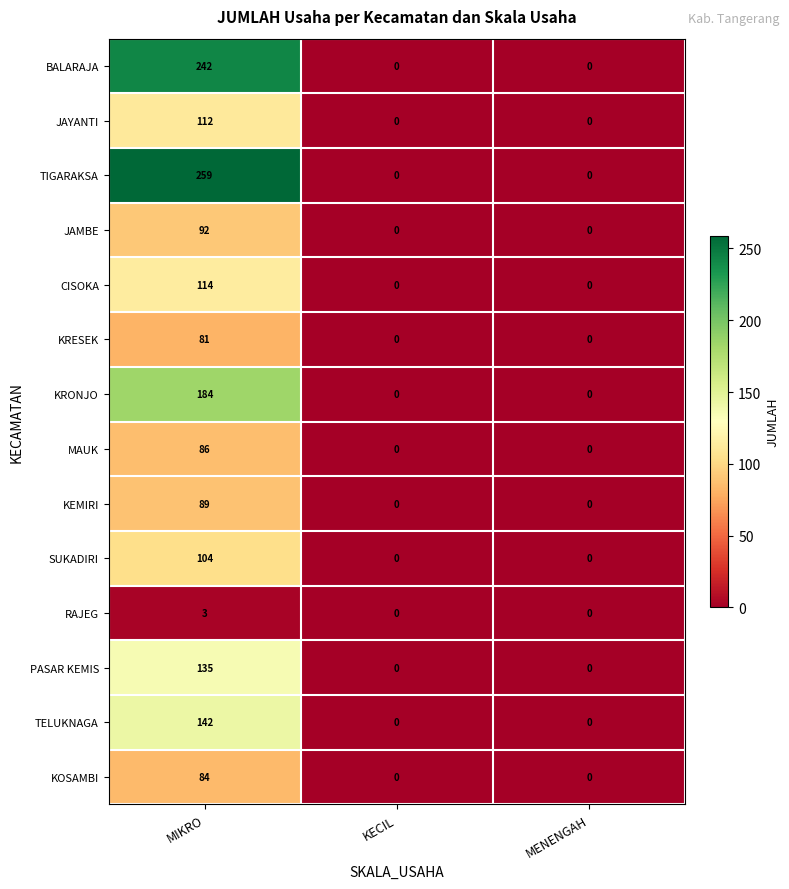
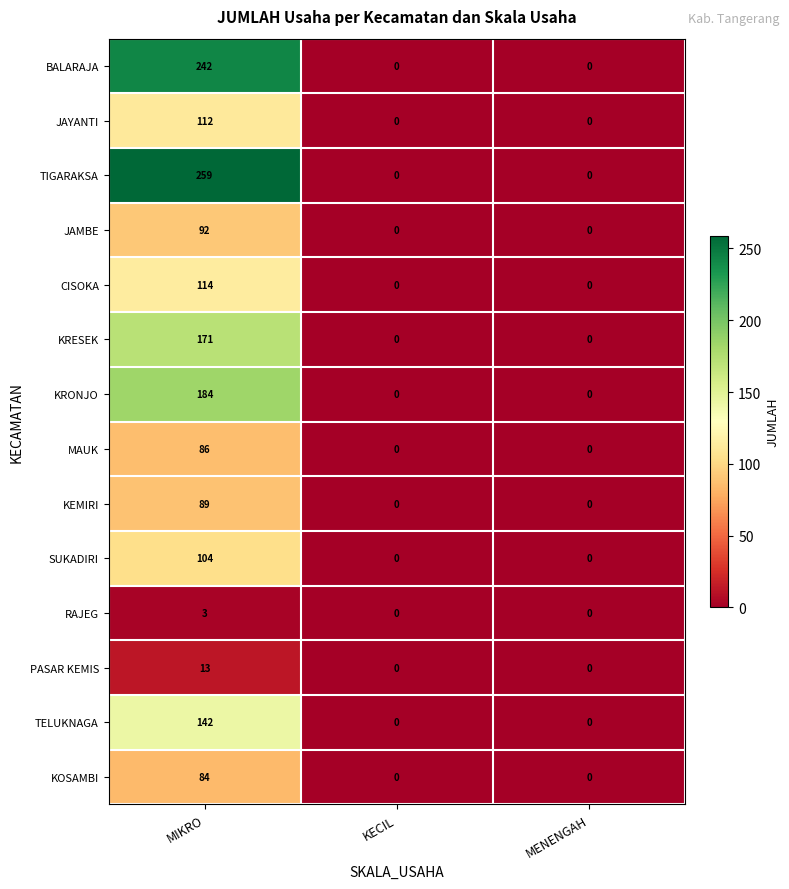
  {
    "BALARAJA": {
      "MIKRO": 242,
      "KECIL": 0,
      "MENENGAH": 0
    },
    "JAYANTI": {
      "MIKRO": 112,
      "KECIL": 0,
      "MENENGAH": 0
    },
    "TIGARAKSA": {
      "MIKRO": 259,
      "KECIL": 0,
      "MENENGAH": 0
    },
    "JAMBE": {
      "MIKRO": 92,
      "KECIL": 0,
      "MENENGAH": 0
    },
    "CISOKA": {
      "MIKRO": 114,
      "KECIL": 0,
      "MENENGAH": 0
    },
    "KRESEK": {
-     "MIKRO": 81,
+     "MIKRO": 171,
      "KECIL": 0,
      "MENENGAH": 0
    },
    "KRONJO": {
      "MIKRO": 184,
      "KECIL": 0,
      "MENENGAH": 0
    },
    "MAUK": {
      "MIKRO": 86,
      "KECIL": 0,
      "MENENGAH": 0
    },
    "KEMIRI": {
      "MIKRO": 89,
      "KECIL": 0,
      "MENENGAH": 0
    },
    "SUKADIRI": {
      "MIKRO": 104,
      "KECIL": 0,
      "MENENGAH": 0
    },
    "RAJEG": {
      "MIKRO": 3,
      "KECIL": 0,
      "MENENGAH": 0
    },
    "PASAR KEMIS": {
-     "MIKRO": 135,
+     "MIKRO": 13,
      "KECIL": 0,
      "MENENGAH": 0
    },
    "TELUKNAGA": {
      "MIKRO": 142,
      "KECIL": 0,
      "MENENGAH": 0
    },
    "KOSAMBI": {
      "MIKRO": 84,
      "KECIL": 0,
      "MENENGAH": 0
    }
  }
